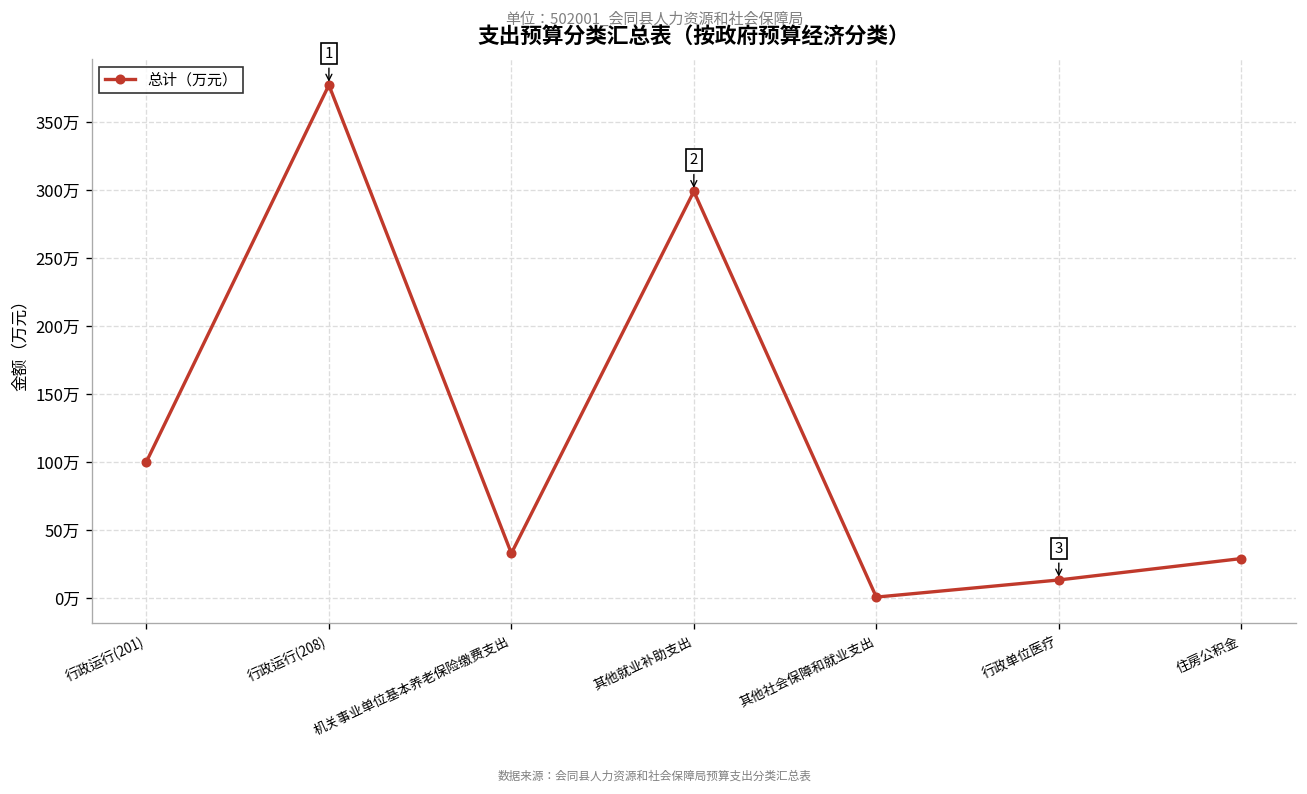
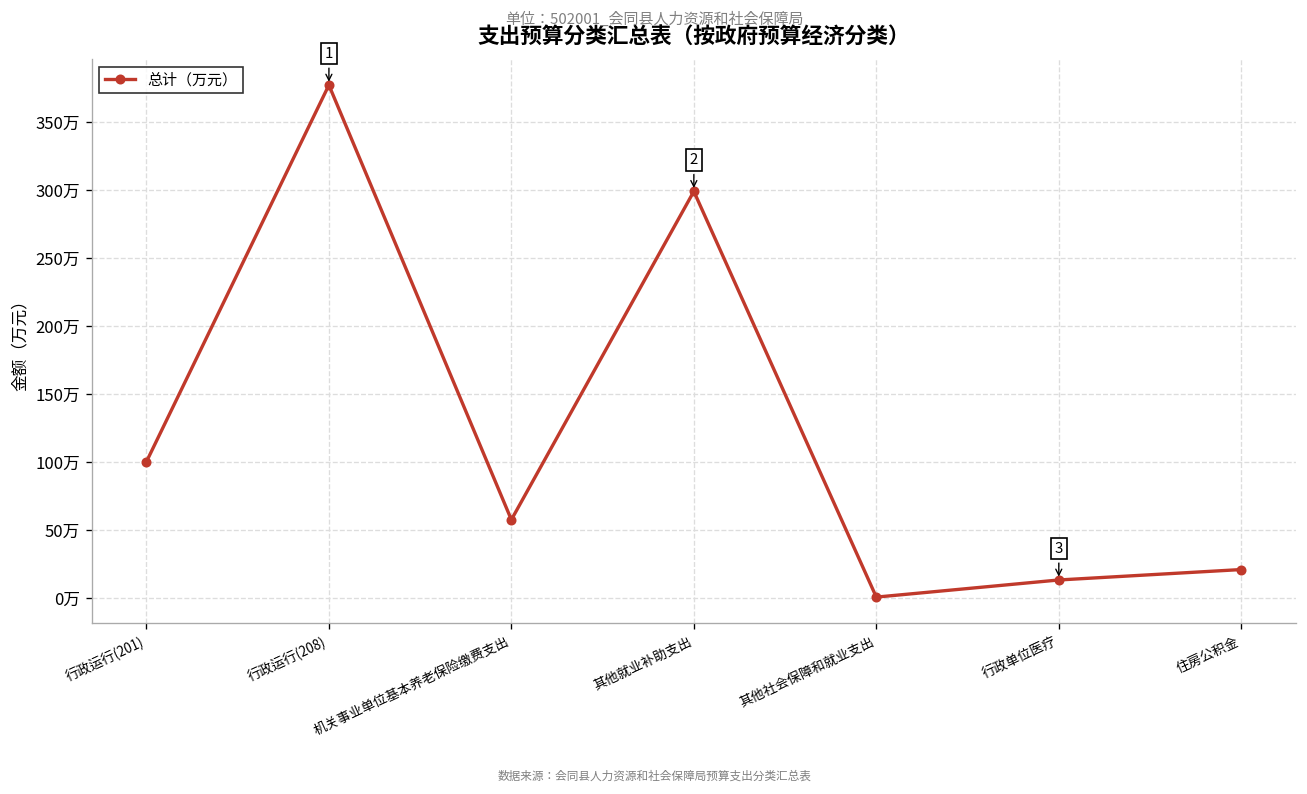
  {
    "行政运行(201)": "100万",
-   "机关事业单位基本养老保险缴费支出": "33万",
+   "机关事业单位基本养老保险缴费支出": "58万",
    "其他社会保障和就业支出": "1万",
-   "住房公积金": "29万"
+   "住房公积金": "21万"
  }
